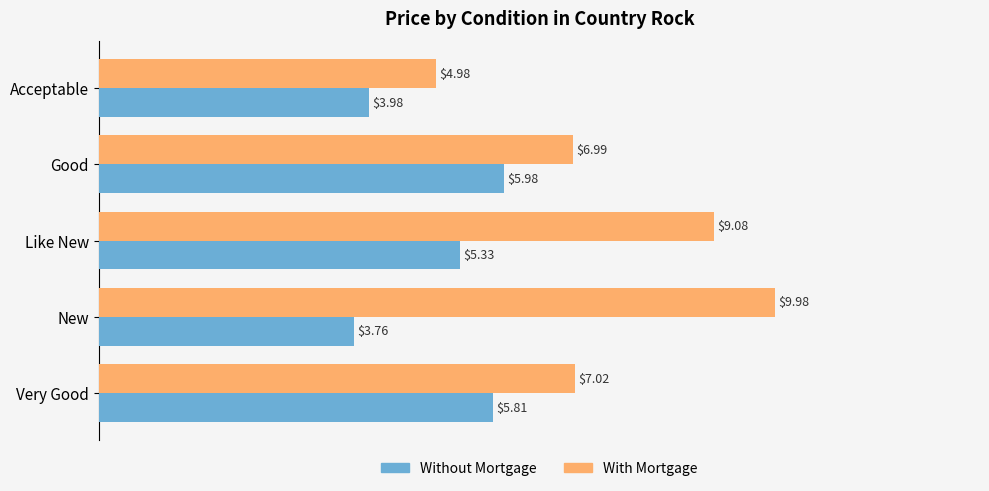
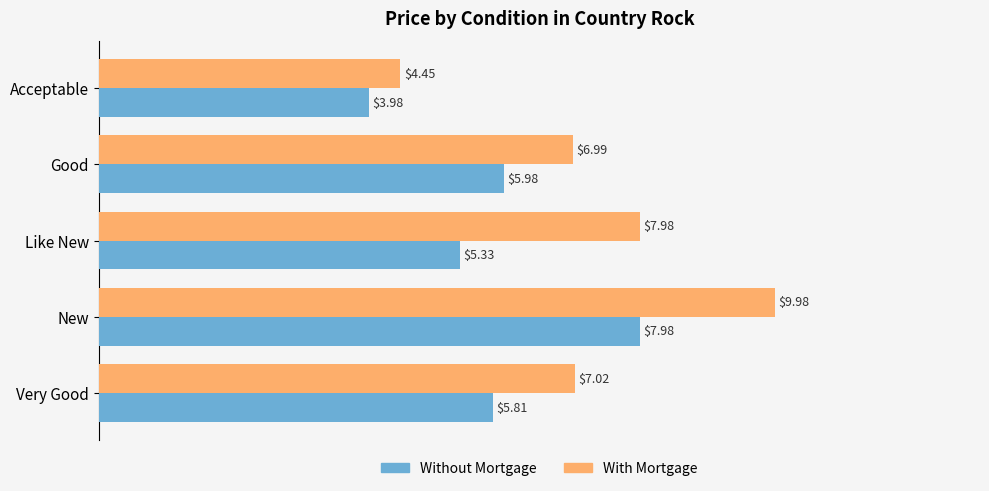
  {
    "Without Mortgage": {
      "Acceptable": "$3.98",
      "Good": "$5.98",
      "Like New": "$5.33",
-     "New": "$3.76",
+     "New": "$7.98",
      "Very Good": "$5.81"
    },
    "With Mortgage": {
-     "Acceptable": "$4.98",
+     "Acceptable": "$4.45",
      "Good": "$6.99",
-     "Like New": "$9.08",
+     "Like New": "$7.98",
      "New": "$9.98",
      "Very Good": "$7.02"
    }
  }
